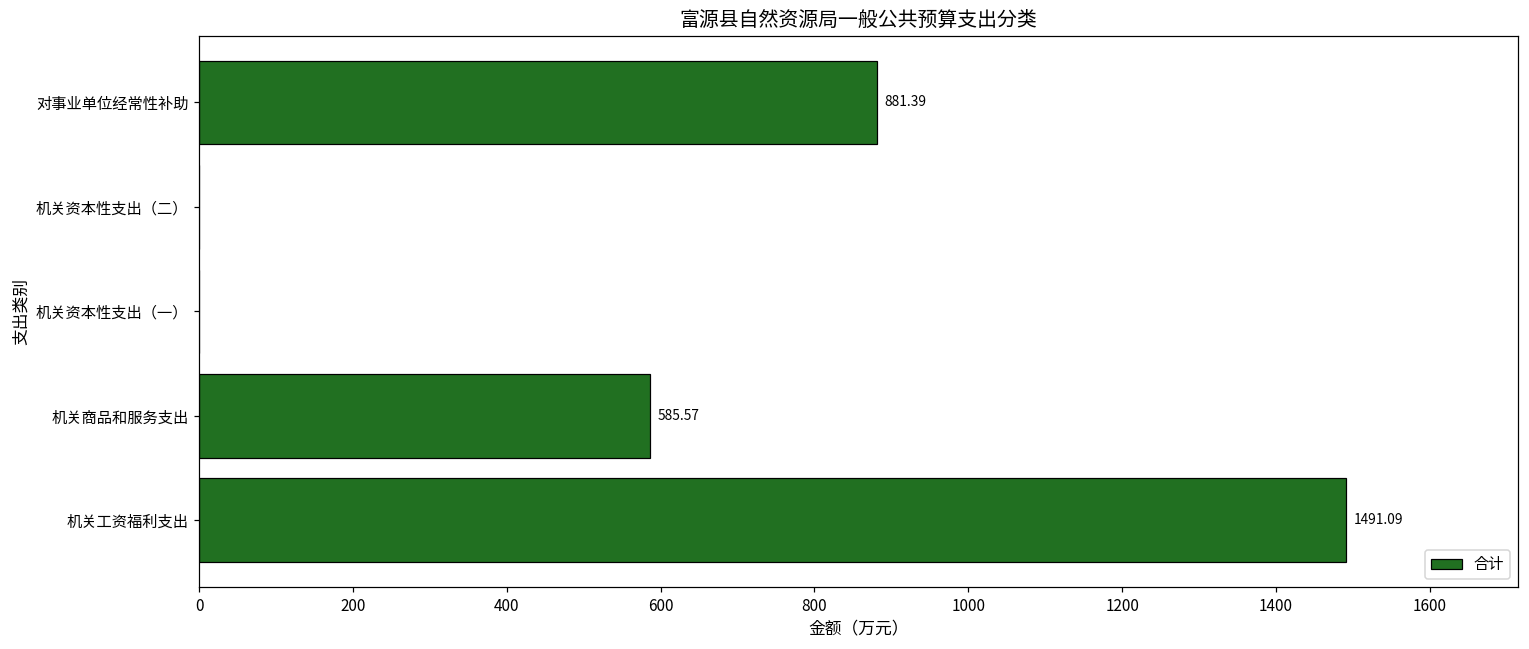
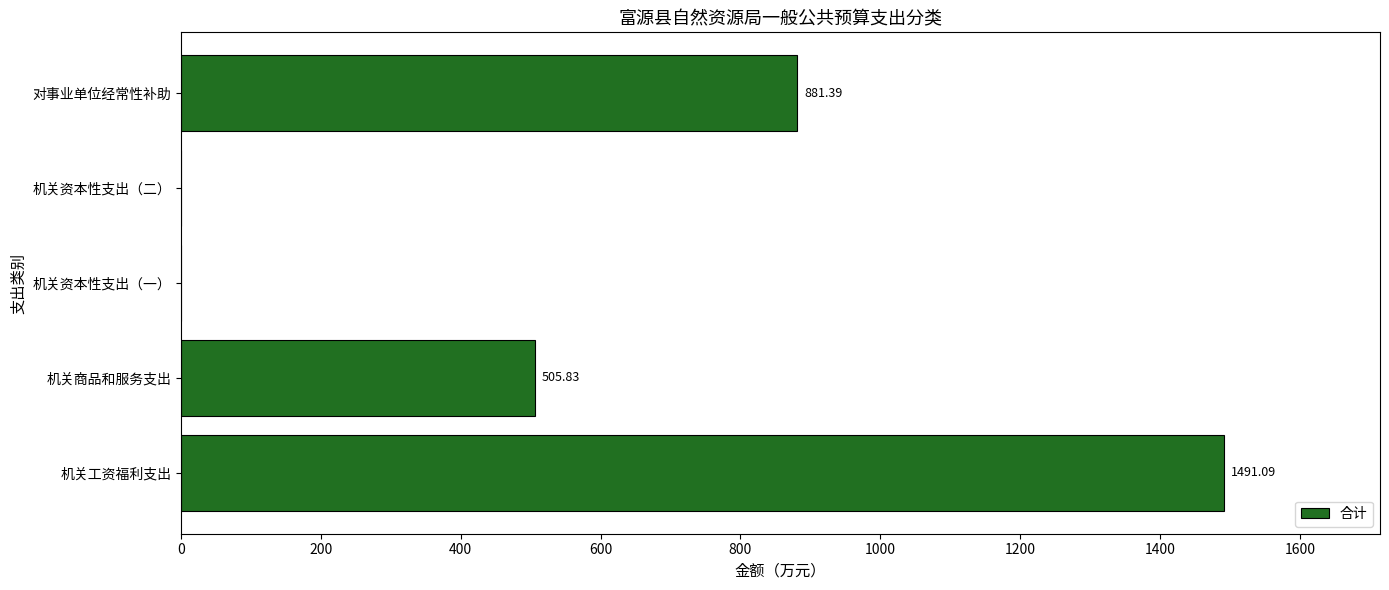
  {
    "对事业单位经常性补助": 881.39,
-   "机关商品和服务支出": 585.57,
+   "机关商品和服务支出": 505.83,
    "机关工资福利支出": 1491.09
  }
